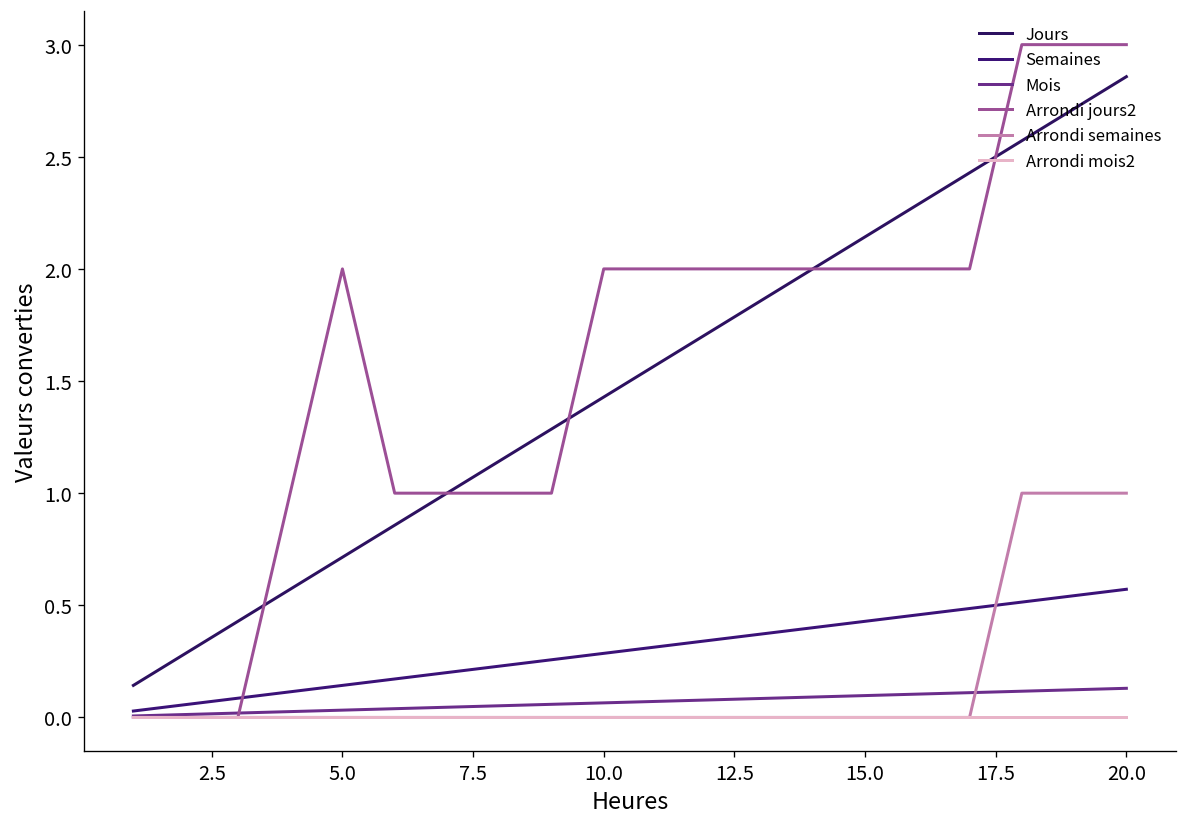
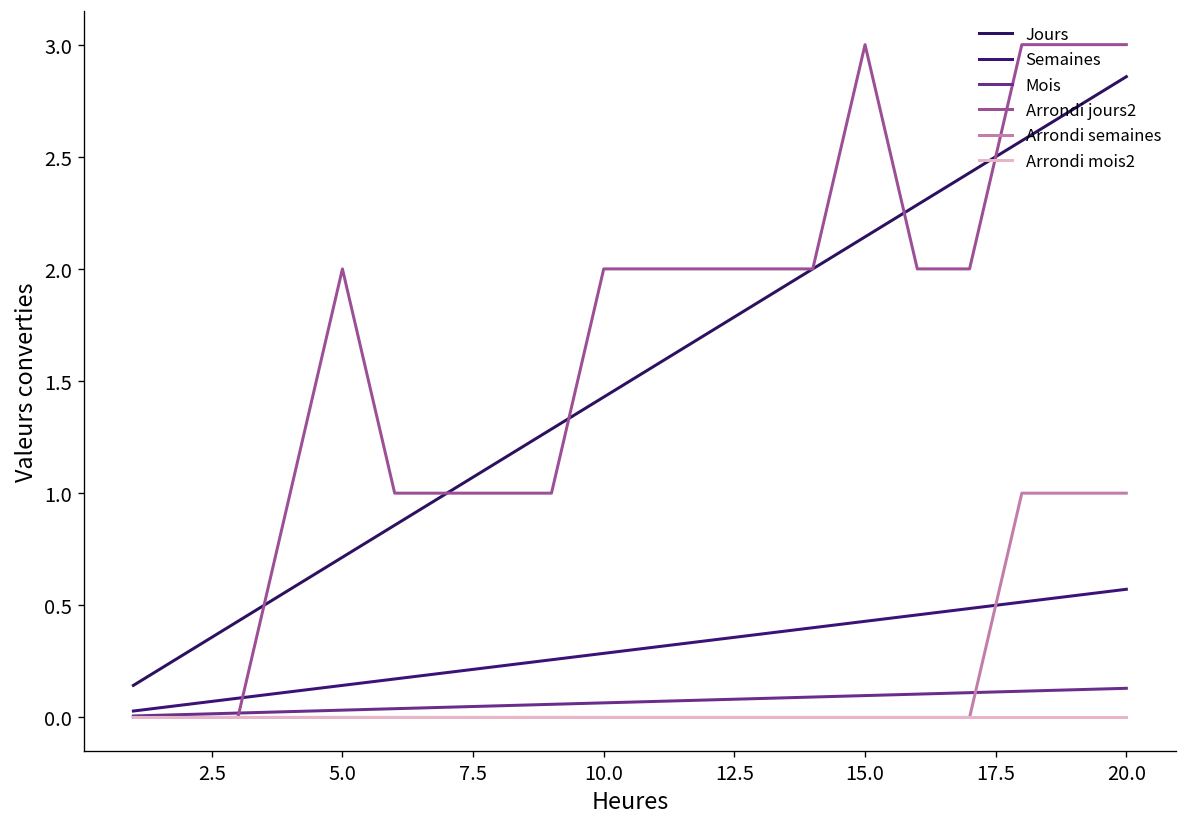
  {
    "Arrondi jours2": {
      "5.0": 2,
      "10.0": 2,
-     "15.0": 2,
+     "15.0": 3,
      "20.0": 3
    },
    "Arrondi semaines": {
      "20.0": 1
    },
    "Arrondi mois2": {
      "20.0": 0
    }
  }
